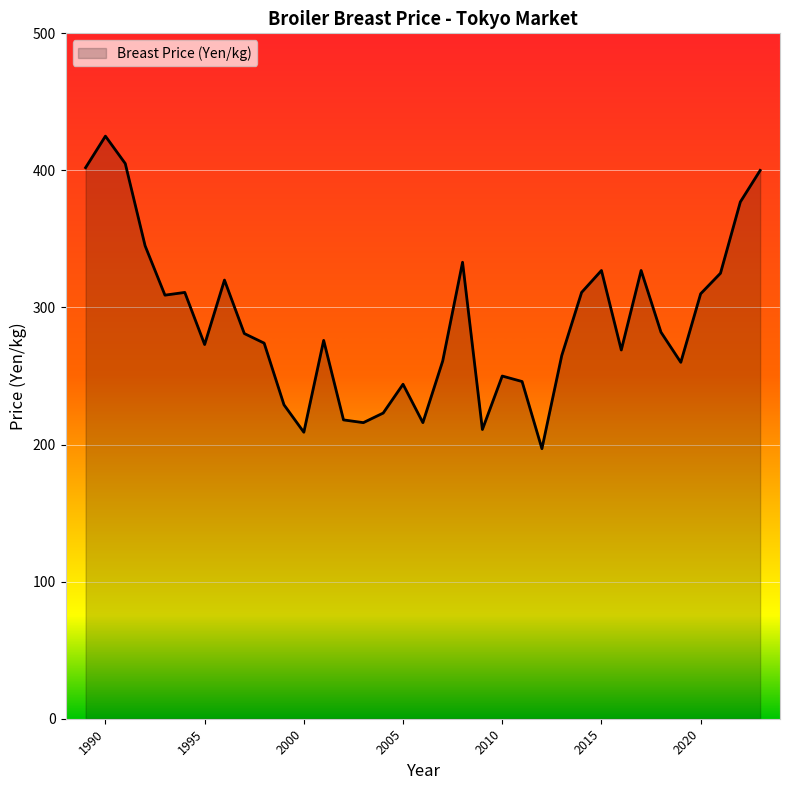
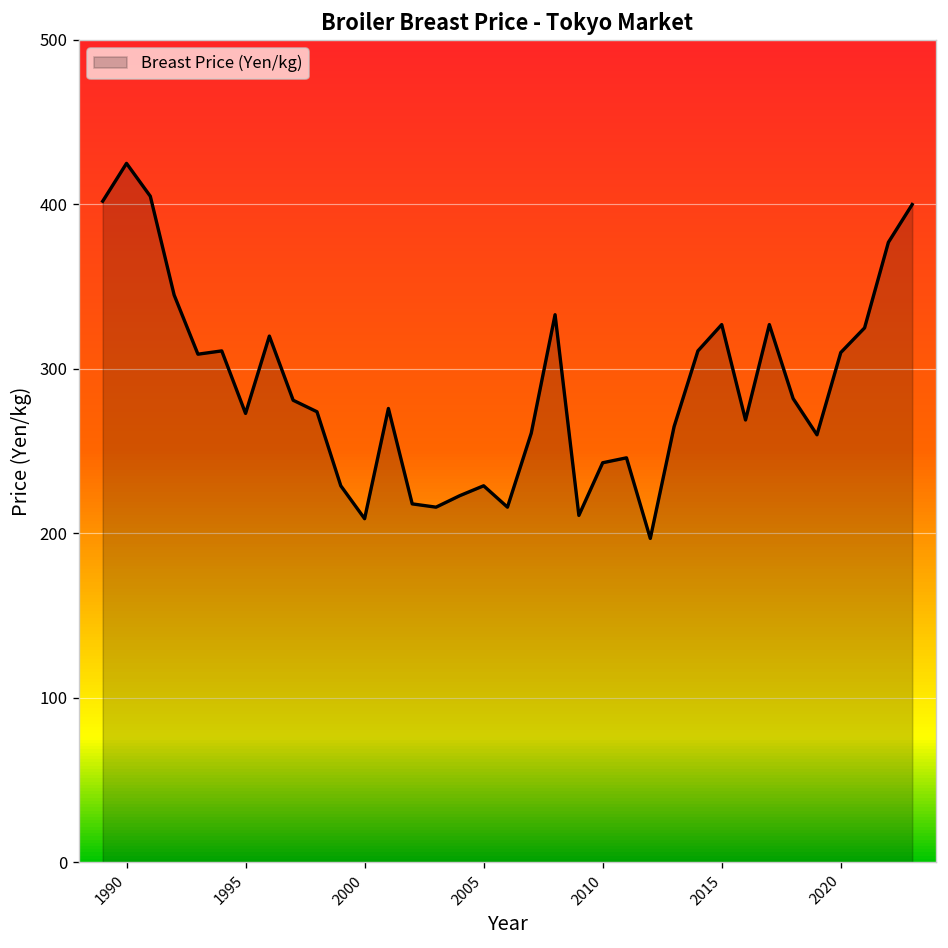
  {
    "1990": 425,
    "1995": 273,
    "2000": 209,
-   "2005": 244,
-   "2010": 250,
+   "2005": 229,
+   "2010": 243,
    "2015": 327,
    "2020": 310
  }
